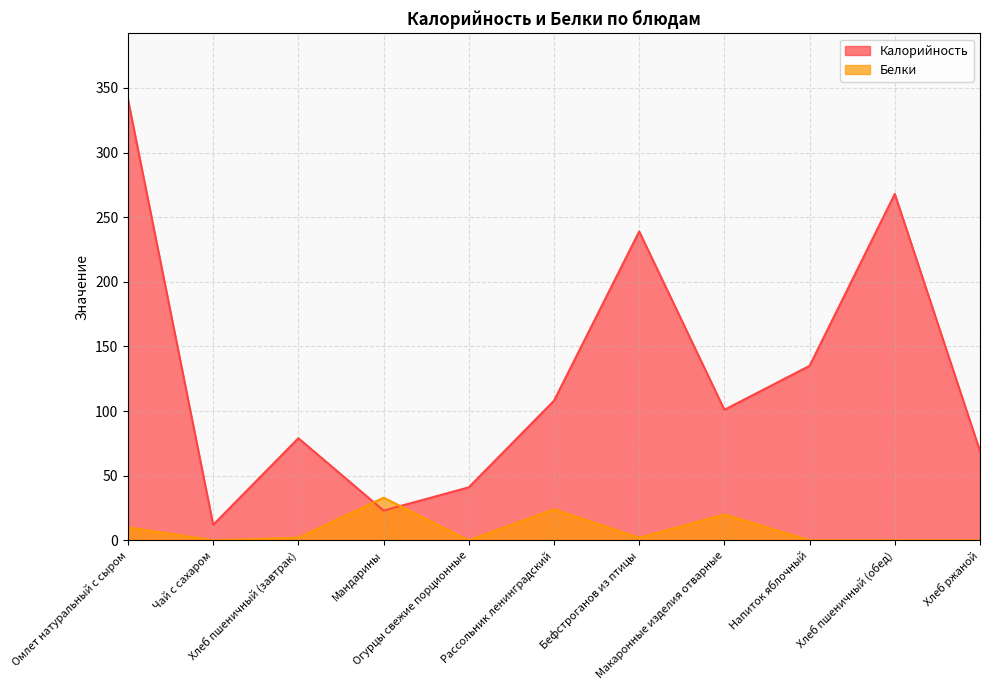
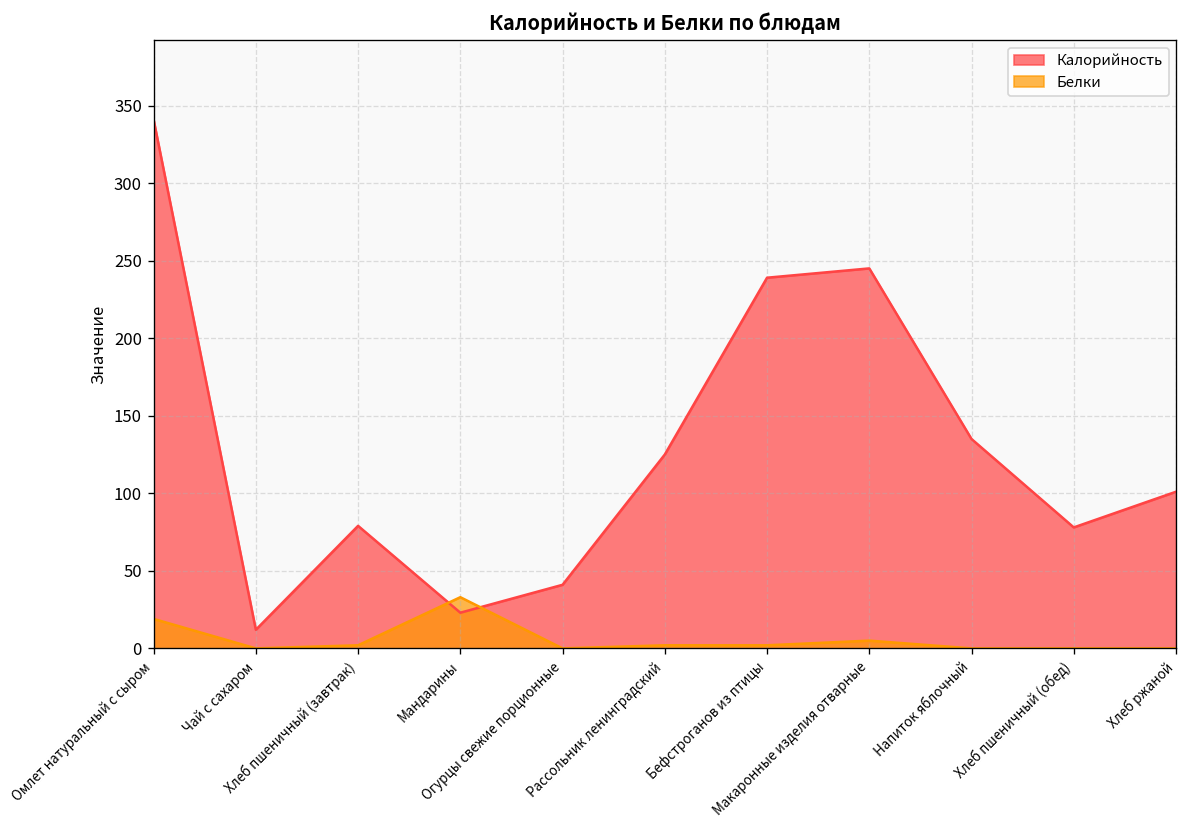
  {
    "Калорийность": {
      "Омлет натуральный с сыром": 341,
      "Чай с сахаром": 12,
      "Хлеб пшеничный (завтрак)": 79,
      "Мандарины": 23,
      "Огурцы свежие порционные": 41,
-     "Рассольник ленинградский": 108,
+     "Рассольник ленинградский": 125,
      "Бефстроганов из птицы": 239,
-     "Макаронные изделия отварные": 101,
+     "Макаронные изделия отварные": 245,
      "Напиток яблочный": 135,
-     "Хлеб пшеничный (обед)": 268,
-     "Хлеб ржаной": 69
+     "Хлеб пшеничный (обед)": 78,
+     "Хлеб ржаной": 101
    },
    "Белки": {
-     "Омлет натуральный с сыром": 10,
+     "Омлет натуральный с сыром": 19,
      "Чай с сахаром": 0,
      "Хлеб пшеничный (завтрак)": 2,
      "Мандарины": 33,
      "Огурцы свежие порционные": 0,
-     "Рассольник ленинградский": 24,
+     "Рассольник ленинградский": 2,
      "Бефстроганов из птицы": 2,
-     "Макаронные изделия отварные": 20,
+     "Макаронные изделия отварные": 5,
      "Напиток яблочный": 0,
      "Хлеб пшеничный (обед)": 0,
      "Хлеб ржаной": 0
    }
  }
